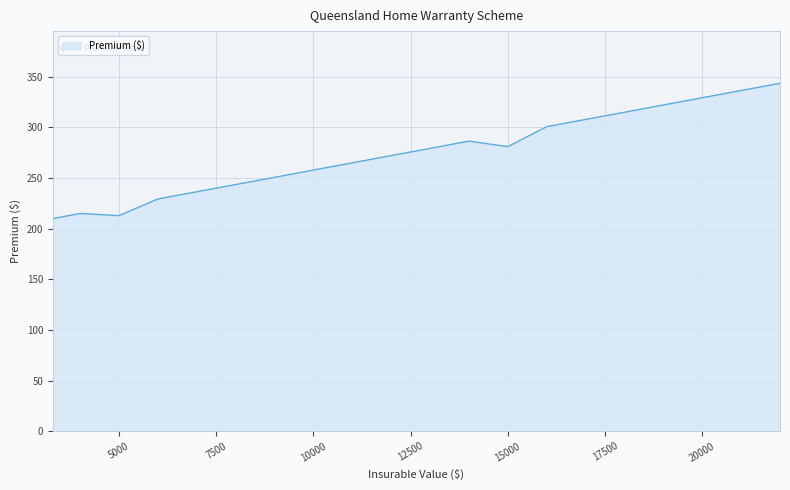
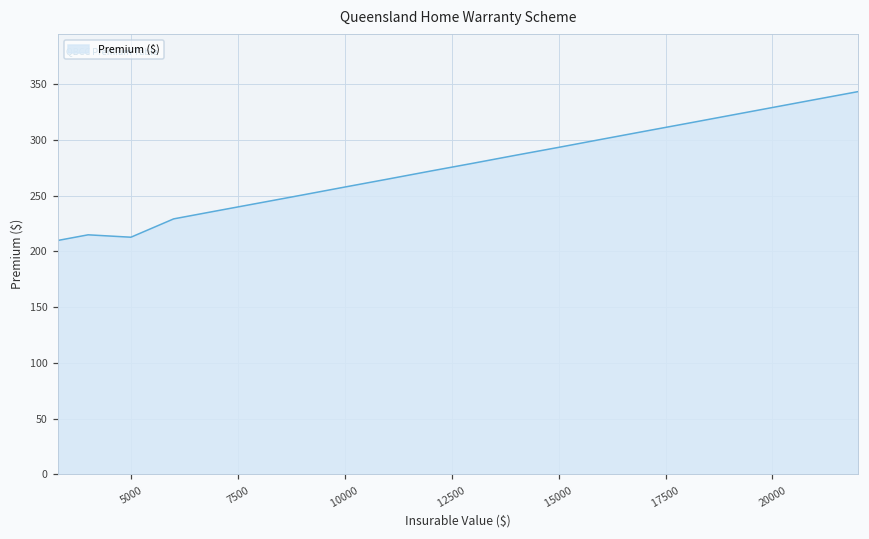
  {
    "5000": 213,
    "10000": 258,
-   "15000": 281,
+   "15000": 293,
    "20000": 329
  }
